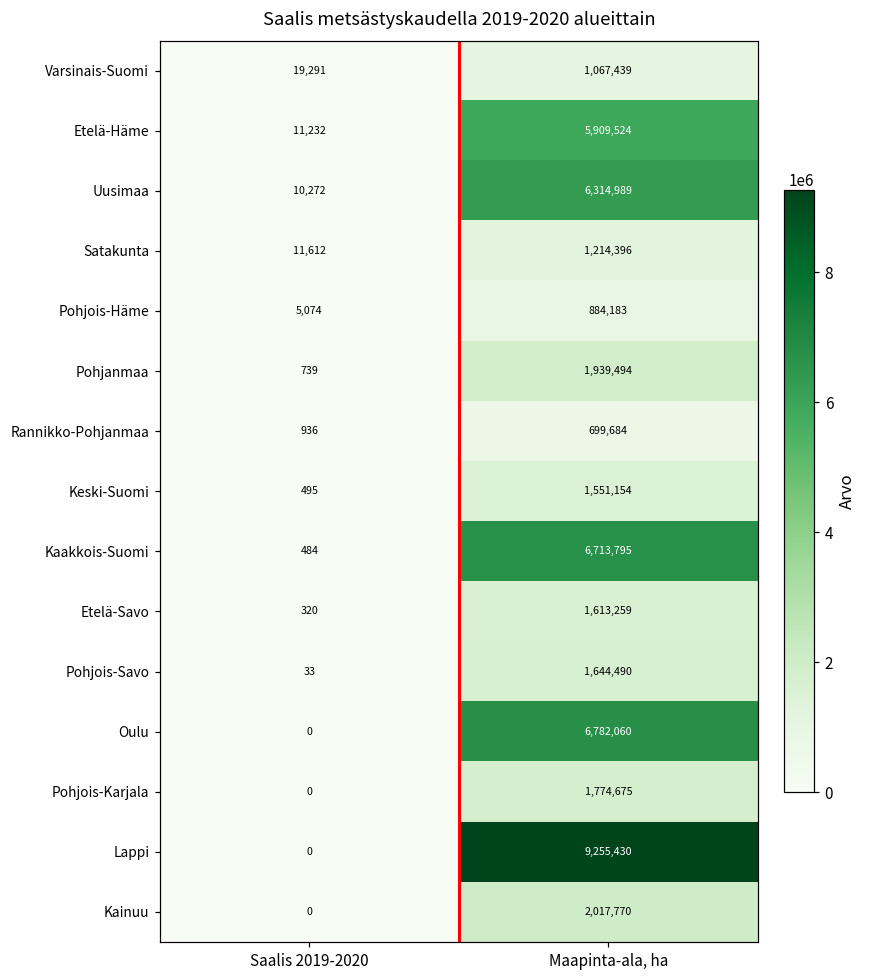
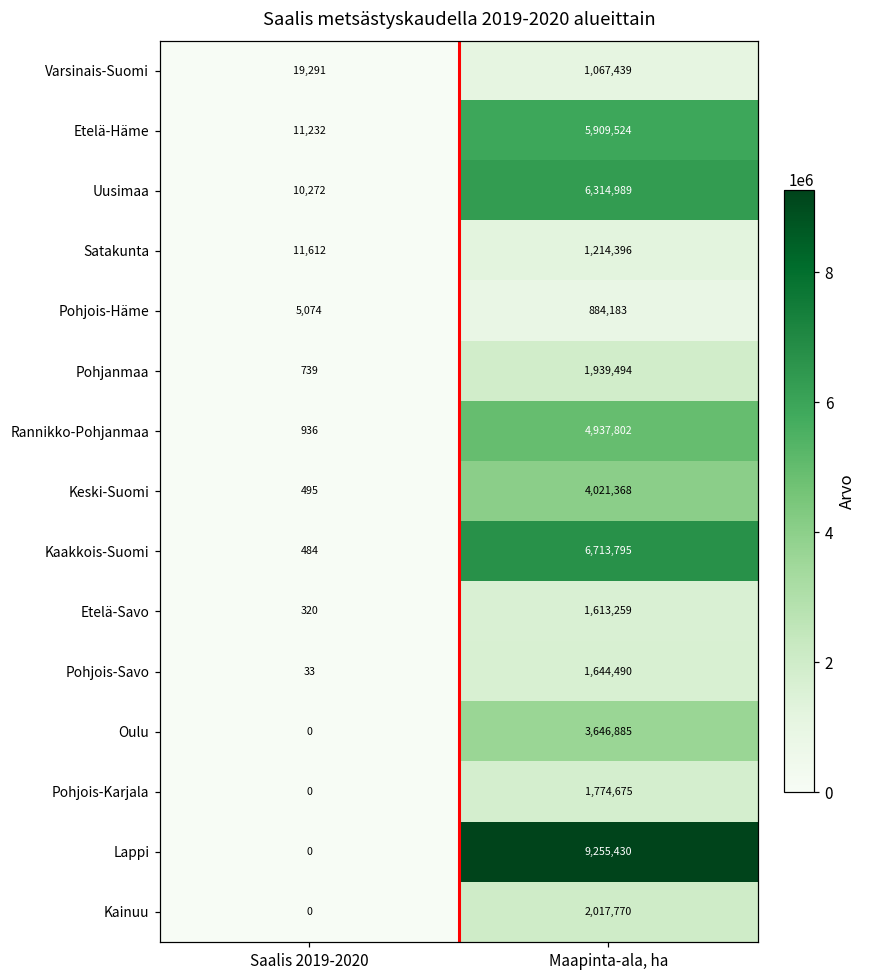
  {
    "Varsinais-Suomi": {
      "Saalis 2019-2020": "19,291",
      "Maapinta-ala, ha": "1,067,439"
    },
    "Etelä-Häme": {
      "Saalis 2019-2020": "11,232",
      "Maapinta-ala, ha": "5,909,524"
    },
    "Uusimaa": {
      "Saalis 2019-2020": "10,272",
      "Maapinta-ala, ha": "6,314,989"
    },
    "Satakunta": {
      "Saalis 2019-2020": "11,612",
      "Maapinta-ala, ha": "1,214,396"
    },
    "Pohjois-Häme": {
      "Saalis 2019-2020": "5,074",
      "Maapinta-ala, ha": "884,183"
    },
    "Pohjanmaa": {
      "Saalis 2019-2020": "739",
      "Maapinta-ala, ha": "1,939,494"
    },
    "Rannikko-Pohjanmaa": {
      "Saalis 2019-2020": "936",
-     "Maapinta-ala, ha": "699,684"
+     "Maapinta-ala, ha": "4,937,802"
    },
    "Keski-Suomi": {
      "Saalis 2019-2020": "495",
-     "Maapinta-ala, ha": "1,551,154"
+     "Maapinta-ala, ha": "4,021,368"
    },
    "Kaakkois-Suomi": {
      "Saalis 2019-2020": "484",
      "Maapinta-ala, ha": "6,713,795"
    },
    "Etelä-Savo": {
      "Saalis 2019-2020": "320",
      "Maapinta-ala, ha": "1,613,259"
    },
    "Pohjois-Savo": {
      "Saalis 2019-2020": "33",
      "Maapinta-ala, ha": "1,644,490"
    },
    "Oulu": {
      "Saalis 2019-2020": "0",
-     "Maapinta-ala, ha": "6,782,060"
+     "Maapinta-ala, ha": "3,646,885"
    },
    "Pohjois-Karjala": {
      "Saalis 2019-2020": "0",
      "Maapinta-ala, ha": "1,774,675"
    },
    "Lappi": {
      "Saalis 2019-2020": "0",
      "Maapinta-ala, ha": "9,255,430"
    },
    "Kainuu": {
      "Saalis 2019-2020": "0",
      "Maapinta-ala, ha": "2,017,770"
    }
  }
